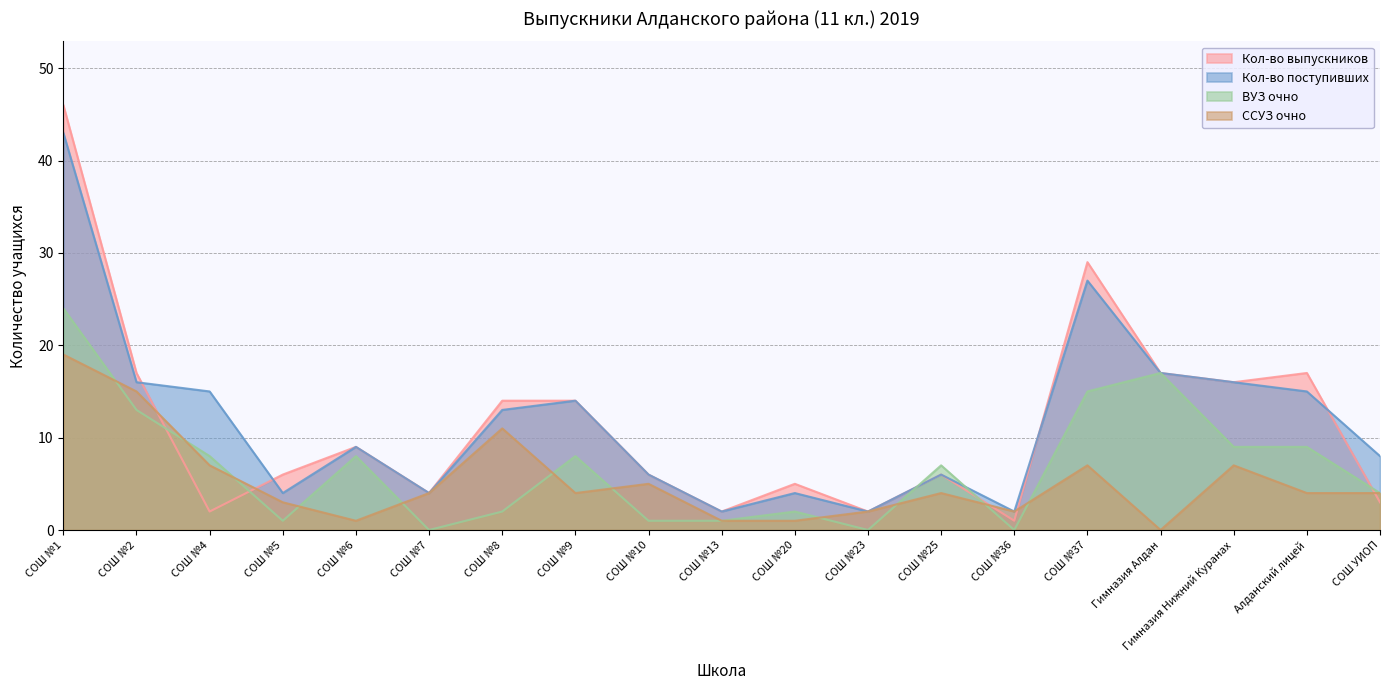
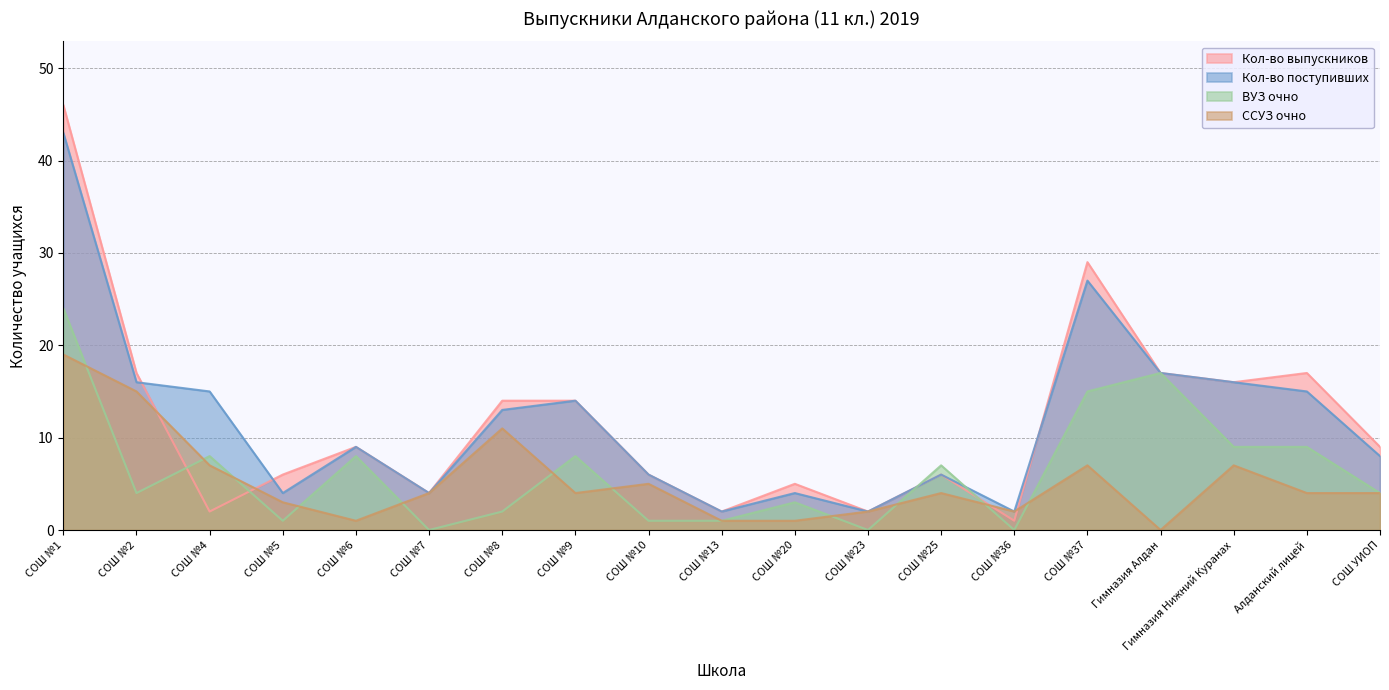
  {
    "Кол-во выпускников": {
      "СОШ №1": 46,
      "СОШ №2": 17,
      "СОШ №4": 2,
      "СОШ №5": 6,
      "СОШ №8": 14,
      "СОШ №20": 5,
      "СОШ №36": 1,
      "СОШ №37": 29,
      "Алданский лицей": 17,
-     "СОШ УИОП": 3
+     "СОШ УИОП": 9
    },
    "Кол-во поступивших": {
      "СОШ №1": 43,
      "СОШ №2": 16,
      "СОШ №4": 15,
      "СОШ №5": 4,
      "СОШ №8": 13,
      "СОШ №20": 4,
      "СОШ №37": 27,
      "Алданский лицей": 15,
      "СОШ УИОП": 8
    },
    "ВУЗ очно": {
      "СОШ №1": 24,
-     "СОШ №2": 13,
+     "СОШ №2": 4,
      "СОШ №4": 8,
      "СОШ №5": 1,
      "СОШ №6": 8,
      "СОШ №7": 0,
      "СОШ №8": 2,
      "СОШ №9": 8,
      "СОШ №10": 1,
-     "СОШ №20": 2,
+     "СОШ №20": 3,
      "СОШ №23": 0,
      "СОШ №25": 7,
      "СОШ №36": 0,
      "СОШ №37": 15,
      "Гимназия Нижний Куранах": 9,
      "Алданский лицей": 9
    },
    "ССУЗ очно": {
      "СОШ №1": 19,
      "СОШ №2": 15,
      "СОШ №4": 7,
      "СОШ №5": 3,
      "СОШ №6": 1,
      "СОШ №8": 11,
      "СОШ №9": 4,
      "СОШ №10": 5,
      "СОШ №20": 1,
      "СОШ №25": 4,
      "СОШ №37": 7,
      "Гимназия Алдан": 0,
      "Гимназия Нижний Куранах": 7,
      "Алданский лицей": 4
    }
  }
